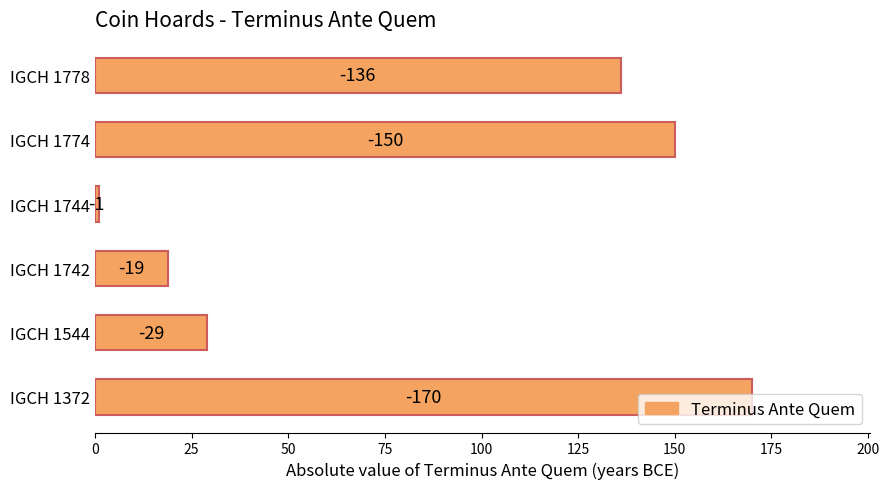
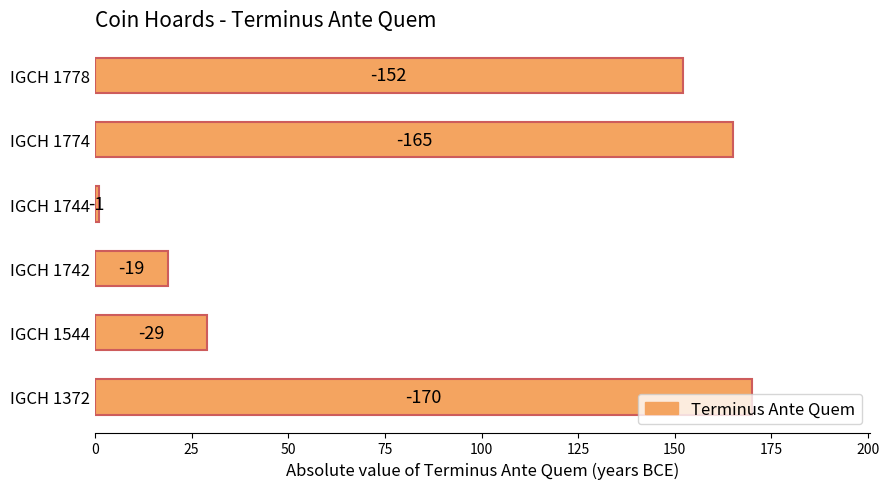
  {
-   "IGCH 1778": -136,
-   "IGCH 1774": -150
+   "IGCH 1778": -152,
+   "IGCH 1774": -165
  }
